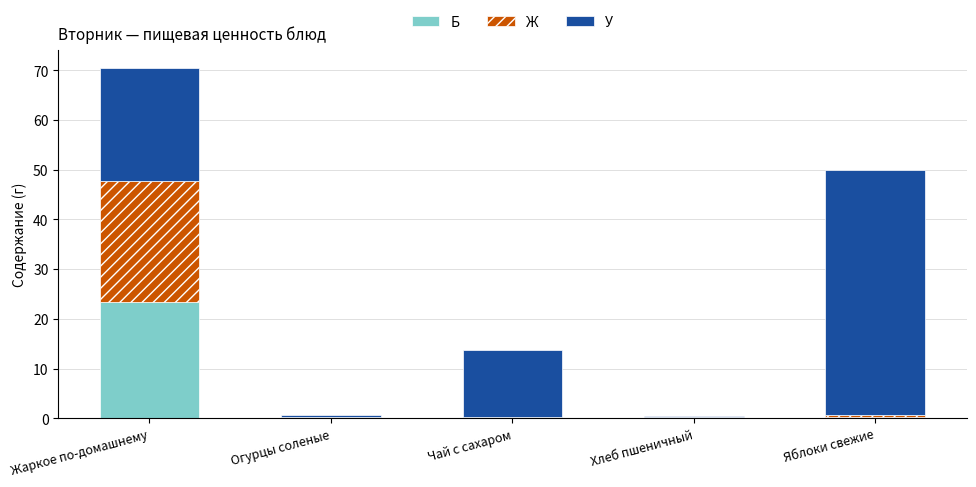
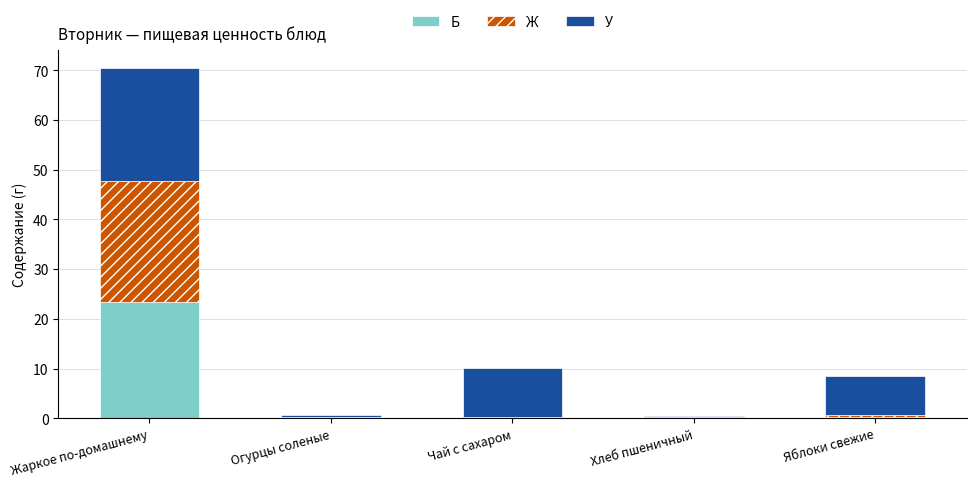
  {
    "Б": {
      "Жаркое по-домашнему": 23
    },
    "Ж": {
      "Жаркое по-домашнему": 24,
      "Чай с сахаром": 0
    },
    "У": {
      "Жаркое по-домашнему": 23,
-     "Чай с сахаром": 14,
-     "Яблоки свежие": 49
+     "Чай с сахаром": 10,
+     "Яблоки свежие": 8
    }
  }
